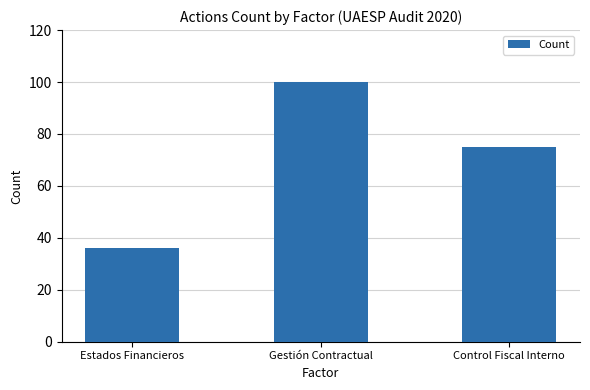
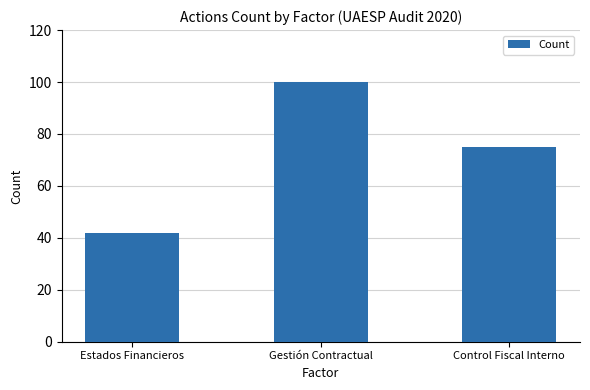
  {
-   "Estados Financieros": 36,
+   "Estados Financieros": 42,
    "Gestión Contractual": 100,
    "Control Fiscal Interno": 75
  }
